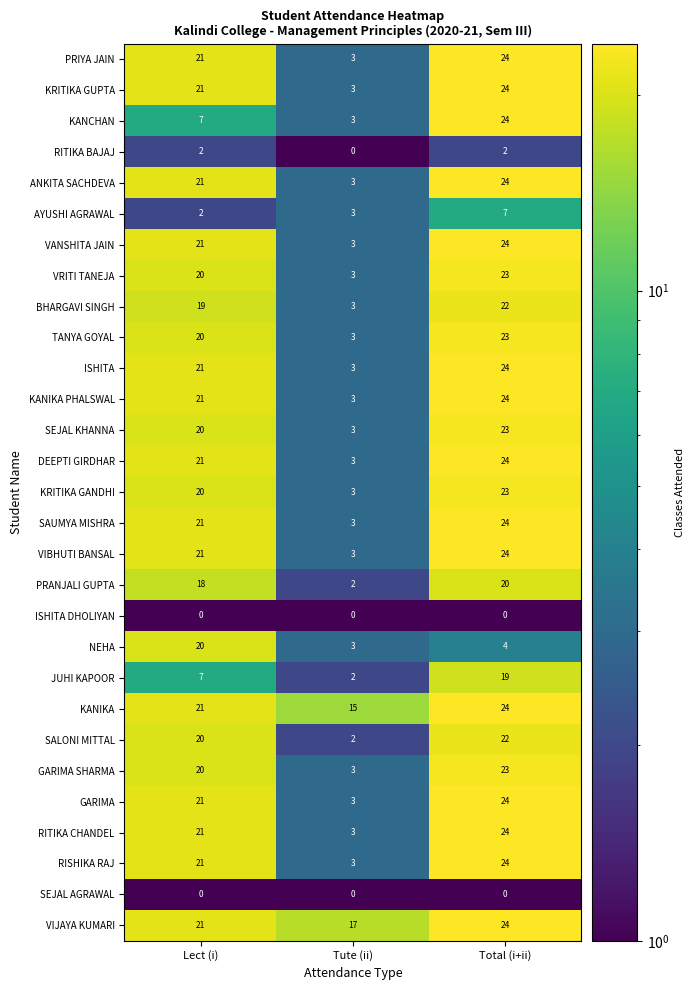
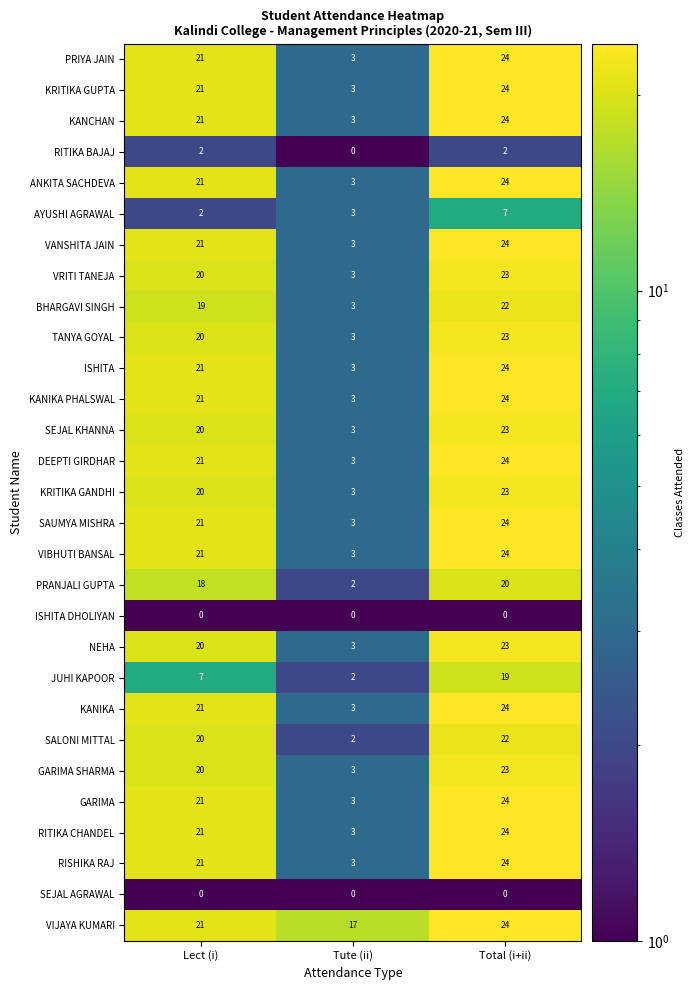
  {
    "PRIYA JAIN": {
      "Lect (i)": 21,
      "Tute (ii)": 3,
      "Total (i+ii)": 24
    },
    "KRITIKA GUPTA": {
      "Lect (i)": 21,
      "Tute (ii)": 3,
      "Total (i+ii)": 24
    },
    "KANCHAN": {
-     "Lect (i)": 7,
+     "Lect (i)": 21,
      "Tute (ii)": 3,
      "Total (i+ii)": 24
    },
    "RITIKA BAJAJ": {
      "Lect (i)": 2,
      "Tute (ii)": 0,
      "Total (i+ii)": 2
    },
    "ANKITA SACHDEVA": {
      "Lect (i)": 21,
      "Tute (ii)": 3,
      "Total (i+ii)": 24
    },
    "AYUSHI AGRAWAL": {
      "Lect (i)": 2,
      "Tute (ii)": 3,
      "Total (i+ii)": 7
    },
    "VANSHITA JAIN": {
      "Lect (i)": 21,
      "Tute (ii)": 3,
      "Total (i+ii)": 24
    },
    "VRITI TANEJA": {
      "Lect (i)": 20,
      "Tute (ii)": 3,
      "Total (i+ii)": 23
    },
    "BHARGAVI SINGH": {
      "Lect (i)": 19,
      "Tute (ii)": 3,
      "Total (i+ii)": 22
    },
    "TANYA GOYAL": {
      "Lect (i)": 20,
      "Tute (ii)": 3,
      "Total (i+ii)": 23
    },
    "ISHITA": {
      "Lect (i)": 21,
      "Tute (ii)": 3,
      "Total (i+ii)": 24
    },
    "KANIKA PHALSWAL": {
      "Lect (i)": 21,
      "Tute (ii)": 3,
      "Total (i+ii)": 24
    },
    "SEJAL KHANNA": {
      "Lect (i)": 20,
      "Tute (ii)": 3,
      "Total (i+ii)": 23
    },
    "DEEPTI GIRDHAR": {
      "Lect (i)": 21,
      "Tute (ii)": 3,
      "Total (i+ii)": 24
    },
    "KRITIKA GANDHI": {
      "Lect (i)": 20,
      "Tute (ii)": 3,
      "Total (i+ii)": 23
    },
    "SAUMYA MISHRA": {
      "Lect (i)": 21,
      "Tute (ii)": 3,
      "Total (i+ii)": 24
    },
    "VIBHUTI BANSAL": {
      "Lect (i)": 21,
      "Tute (ii)": 3,
      "Total (i+ii)": 24
    },
    "PRANJALI GUPTA": {
      "Lect (i)": 18,
      "Tute (ii)": 2,
      "Total (i+ii)": 20
    },
    "ISHITA DHOLIYAN": {
      "Lect (i)": 0,
      "Tute (ii)": 0,
      "Total (i+ii)": 0
    },
    "NEHA": {
      "Lect (i)": 20,
      "Tute (ii)": 3,
-     "Total (i+ii)": 4
+     "Total (i+ii)": 23
    },
    "JUHI KAPOOR": {
      "Lect (i)": 7,
      "Tute (ii)": 2,
      "Total (i+ii)": 19
    },
    "KANIKA": {
      "Lect (i)": 21,
-     "Tute (ii)": 15,
+     "Tute (ii)": 3,
      "Total (i+ii)": 24
    },
    "SALONI MITTAL": {
      "Lect (i)": 20,
      "Tute (ii)": 2,
      "Total (i+ii)": 22
    },
    "GARIMA SHARMA": {
      "Lect (i)": 20,
      "Tute (ii)": 3,
      "Total (i+ii)": 23
    },
    "GARIMA": {
      "Lect (i)": 21,
      "Tute (ii)": 3,
      "Total (i+ii)": 24
    },
    "RITIKA CHANDEL": {
      "Lect (i)": 21,
      "Tute (ii)": 3,
      "Total (i+ii)": 24
    },
    "RISHIKA RAJ": {
      "Lect (i)": 21,
      "Tute (ii)": 3,
      "Total (i+ii)": 24
    },
    "SEJAL AGRAWAL": {
      "Lect (i)": 0,
      "Tute (ii)": 0,
      "Total (i+ii)": 0
    },
    "VIJAYA KUMARI": {
      "Lect (i)": 21,
      "Tute (ii)": 17,
      "Total (i+ii)": 24
    }
  }
